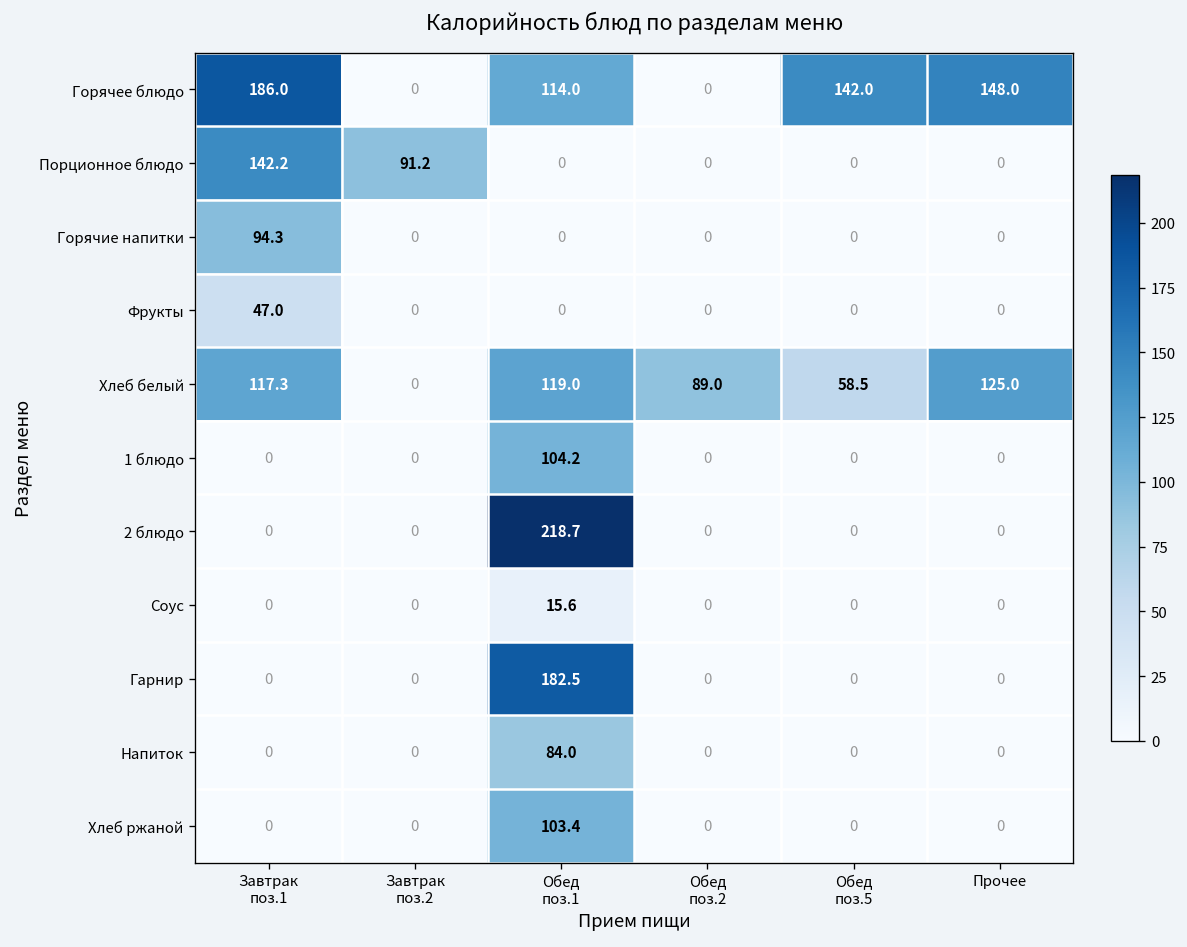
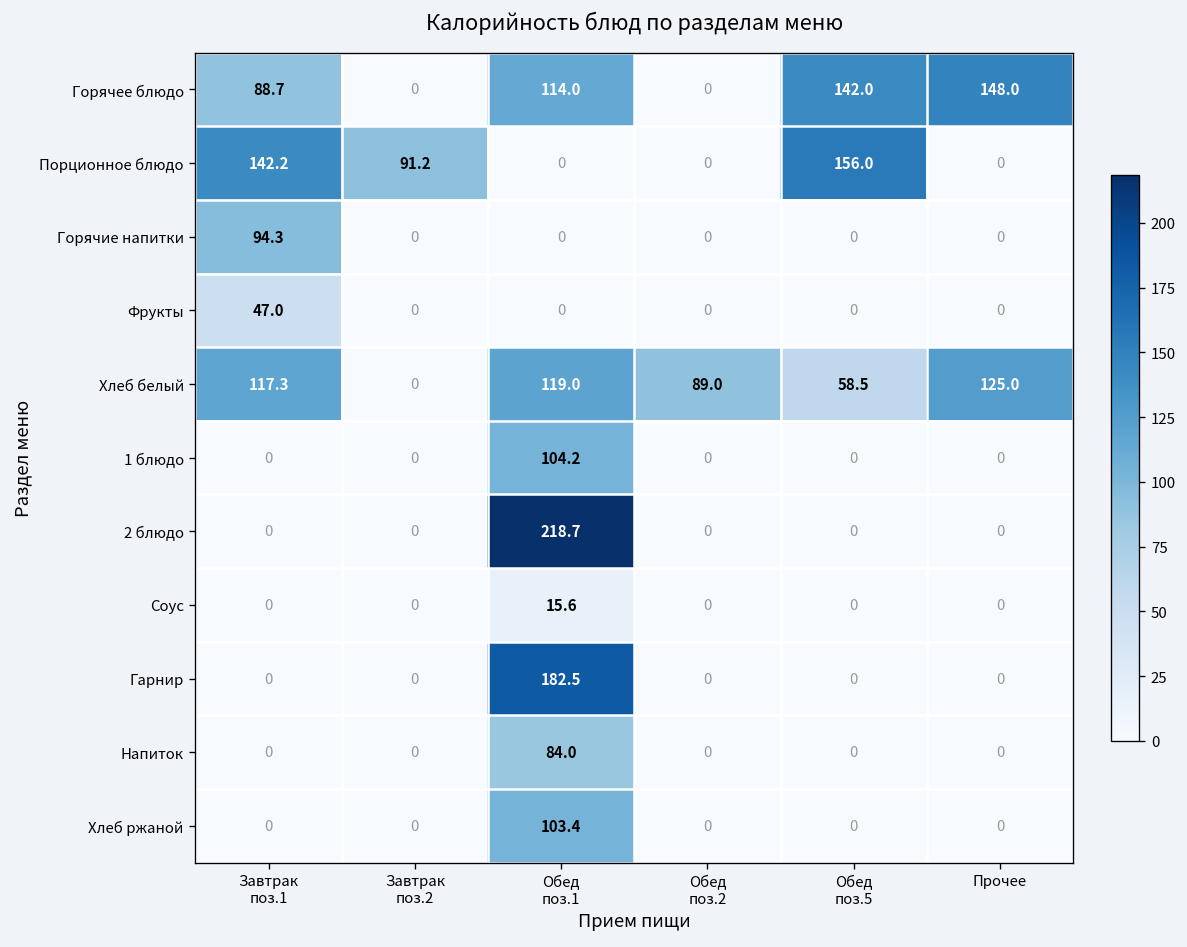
  {
    "Горячее блюдо": {
-     "Завтрак поз.1": 186.0,
+     "Завтрак поз.1": 88.7,
      "Завтрак поз.2": 0,
      "Обед поз.1": 114.0,
      "Обед поз.2": 0,
      "Обед поз.5": 142.0,
      "Прочее": 148.0
    },
    "Порционное блюдо": {
      "Завтрак поз.1": 142.2,
      "Завтрак поз.2": 91.2,
      "Обед поз.1": 0,
      "Обед поз.2": 0,
-     "Обед поз.5": 0,
+     "Обед поз.5": 156.0,
      "Прочее": 0
    },
    "Горячие напитки": {
      "Завтрак поз.1": 94.3,
      "Завтрак поз.2": 0,
      "Обед поз.1": 0,
      "Обед поз.2": 0,
      "Обед поз.5": 0,
      "Прочее": 0
    },
    "Фрукты": {
      "Завтрак поз.1": 47.0,
      "Завтрак поз.2": 0,
      "Обед поз.1": 0,
      "Обед поз.2": 0,
      "Обед поз.5": 0,
      "Прочее": 0
    },
    "Хлеб белый": {
      "Завтрак поз.1": 117.3,
      "Завтрак поз.2": 0,
      "Обед поз.1": 119.0,
      "Обед поз.2": 89.0,
      "Обед поз.5": 58.5,
      "Прочее": 125.0
    },
    "1 блюдо": {
      "Завтрак поз.1": 0,
      "Завтрак поз.2": 0,
      "Обед поз.1": 104.2,
      "Обед поз.2": 0,
      "Обед поз.5": 0,
      "Прочее": 0
    },
    "2 блюдо": {
      "Завтрак поз.1": 0,
      "Завтрак поз.2": 0,
      "Обед поз.1": 218.7,
      "Обед поз.2": 0,
      "Обед поз.5": 0,
      "Прочее": 0
    },
    "Соус": {
      "Завтрак поз.1": 0,
      "Завтрак поз.2": 0,
      "Обед поз.1": 15.6,
      "Обед поз.2": 0,
      "Обед поз.5": 0,
      "Прочее": 0
    },
    "Гарнир": {
      "Завтрак поз.1": 0,
      "Завтрак поз.2": 0,
      "Обед поз.1": 182.5,
      "Обед поз.2": 0,
      "Обед поз.5": 0,
      "Прочее": 0
    },
    "Напиток": {
      "Завтрак поз.1": 0,
      "Завтрак поз.2": 0,
      "Обед поз.1": 84.0,
      "Обед поз.2": 0,
      "Обед поз.5": 0,
      "Прочее": 0
    },
    "Хлеб ржаной": {
      "Завтрак поз.1": 0,
      "Завтрак поз.2": 0,
      "Обед поз.1": 103.4,
      "Обед поз.2": 0,
      "Обед поз.5": 0,
      "Прочее": 0
    }
  }
